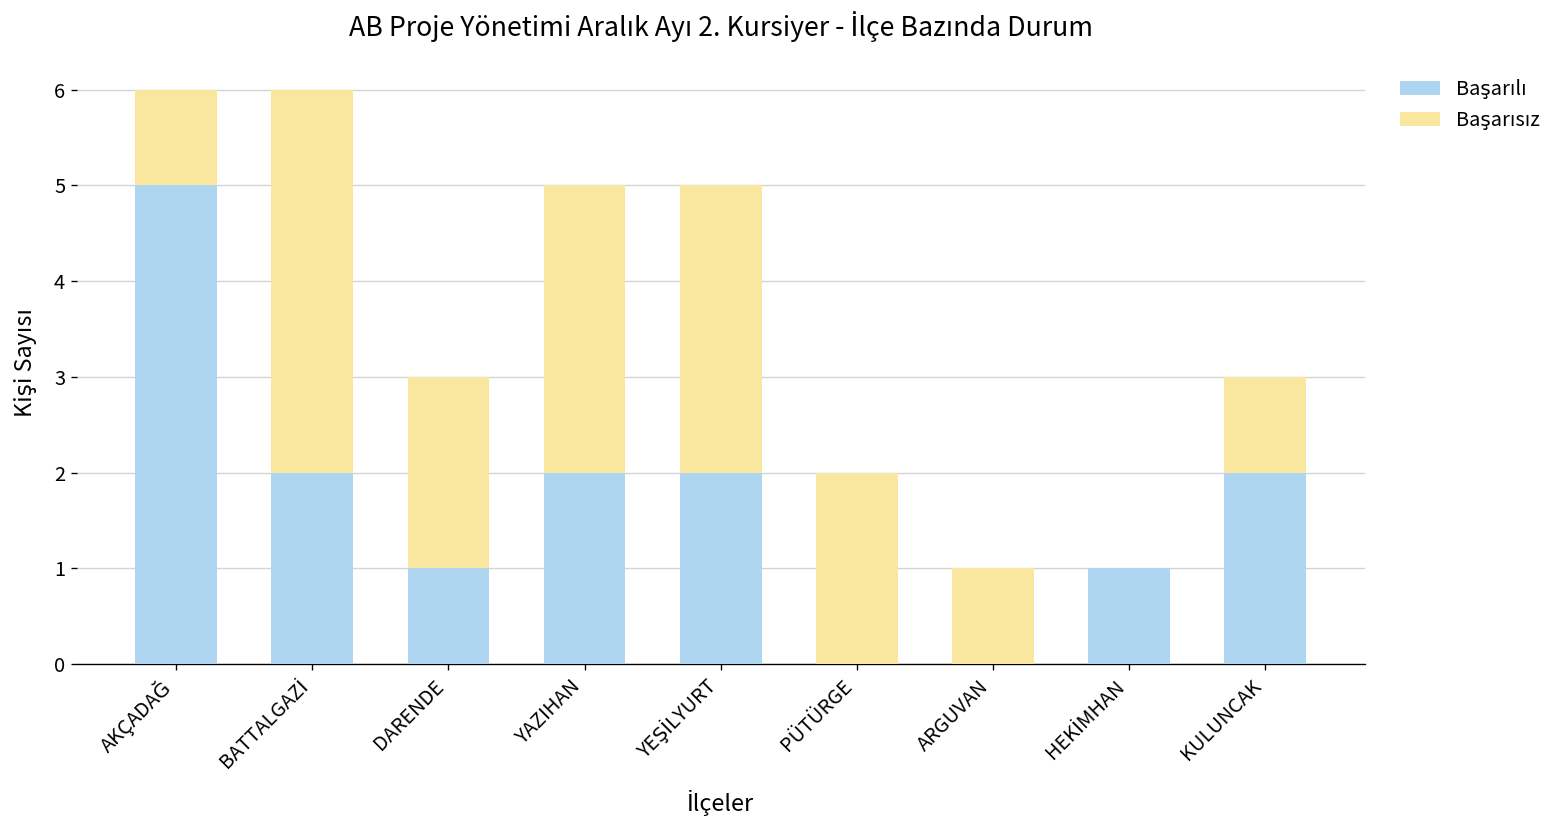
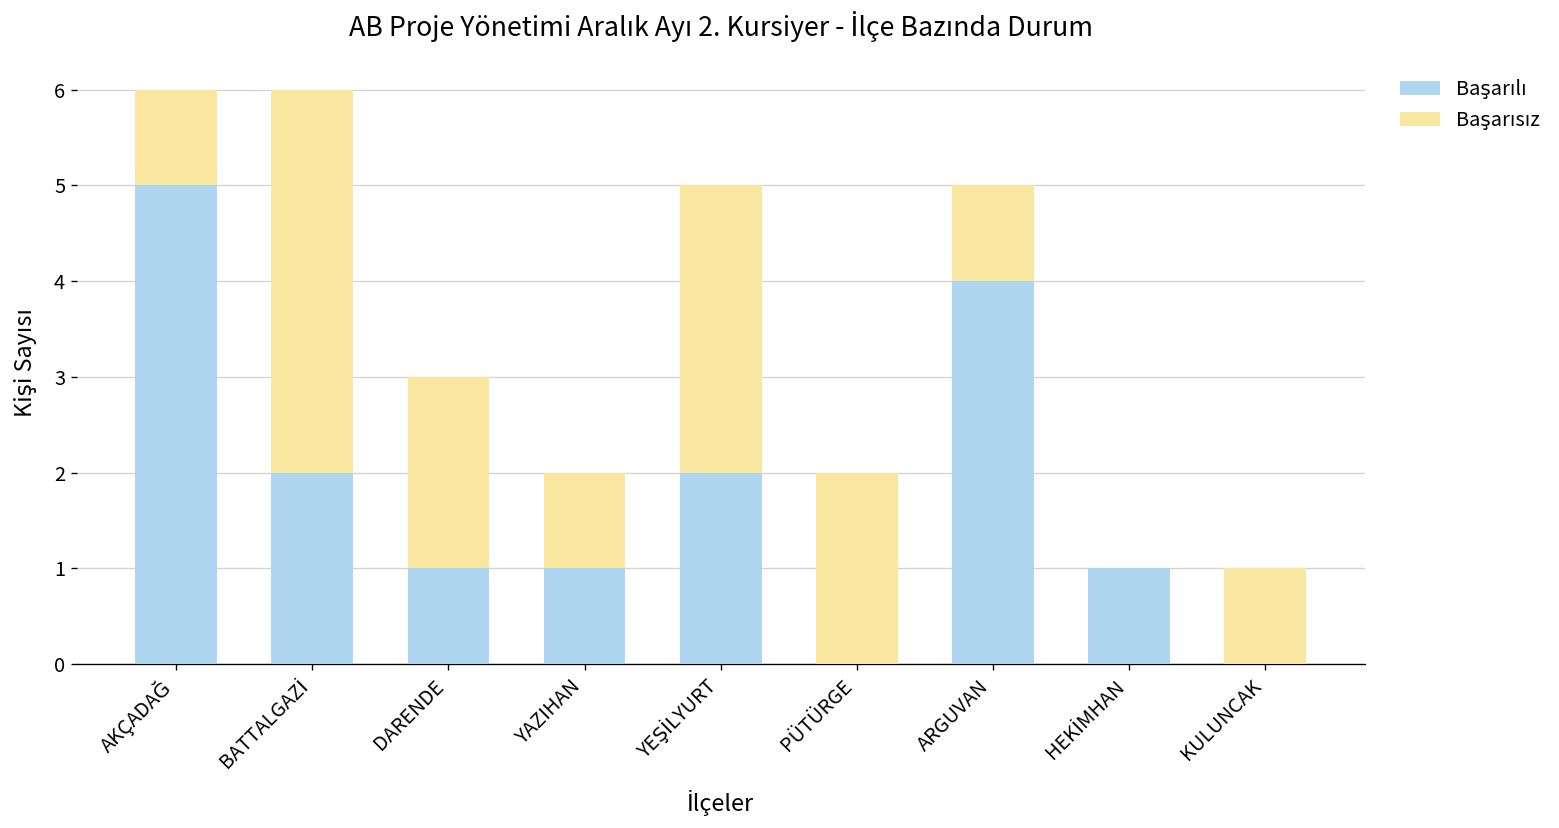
  {
    "Başarılı": {
      "AKÇADAĞ": 5,
      "BATTALGAZİ": 2,
      "DARENDE": 1,
-     "YAZIHAN": 2,
+     "YAZIHAN": 1,
      "YEŞİLYURT": 2,
      "PÜTÜRGE": 0,
-     "ARGUVAN": 0,
+     "ARGUVAN": 4,
      "HEKİMHAN": 1,
-     "KULUNCAK": 2
+     "KULUNCAK": 0
    },
    "Başarısız": {
      "AKÇADAĞ": 1,
      "BATTALGAZİ": 4,
      "DARENDE": 2,
-     "YAZIHAN": 3,
+     "YAZIHAN": 1,
      "YEŞİLYURT": 3,
      "PÜTÜRGE": 2,
      "ARGUVAN": 1,
      "HEKİMHAN": 0,
      "KULUNCAK": 1
    }
  }
